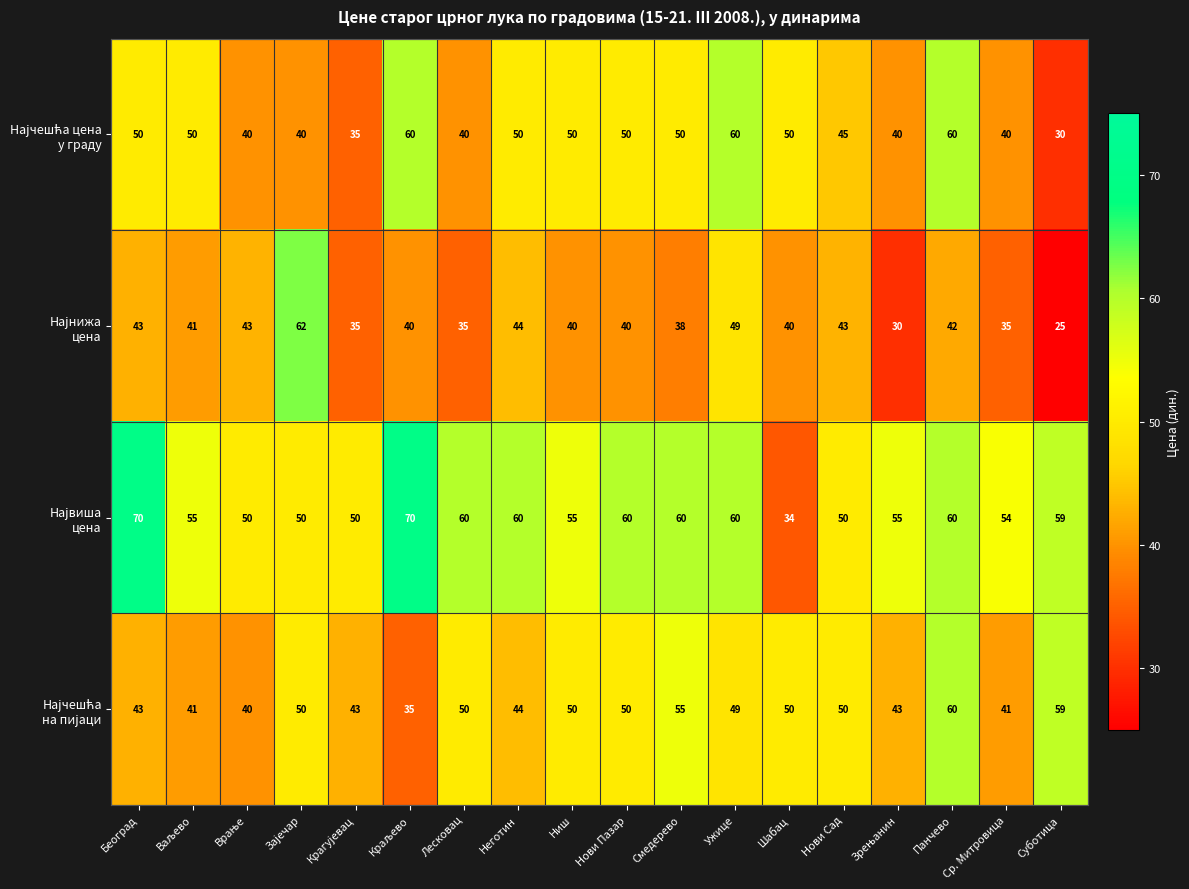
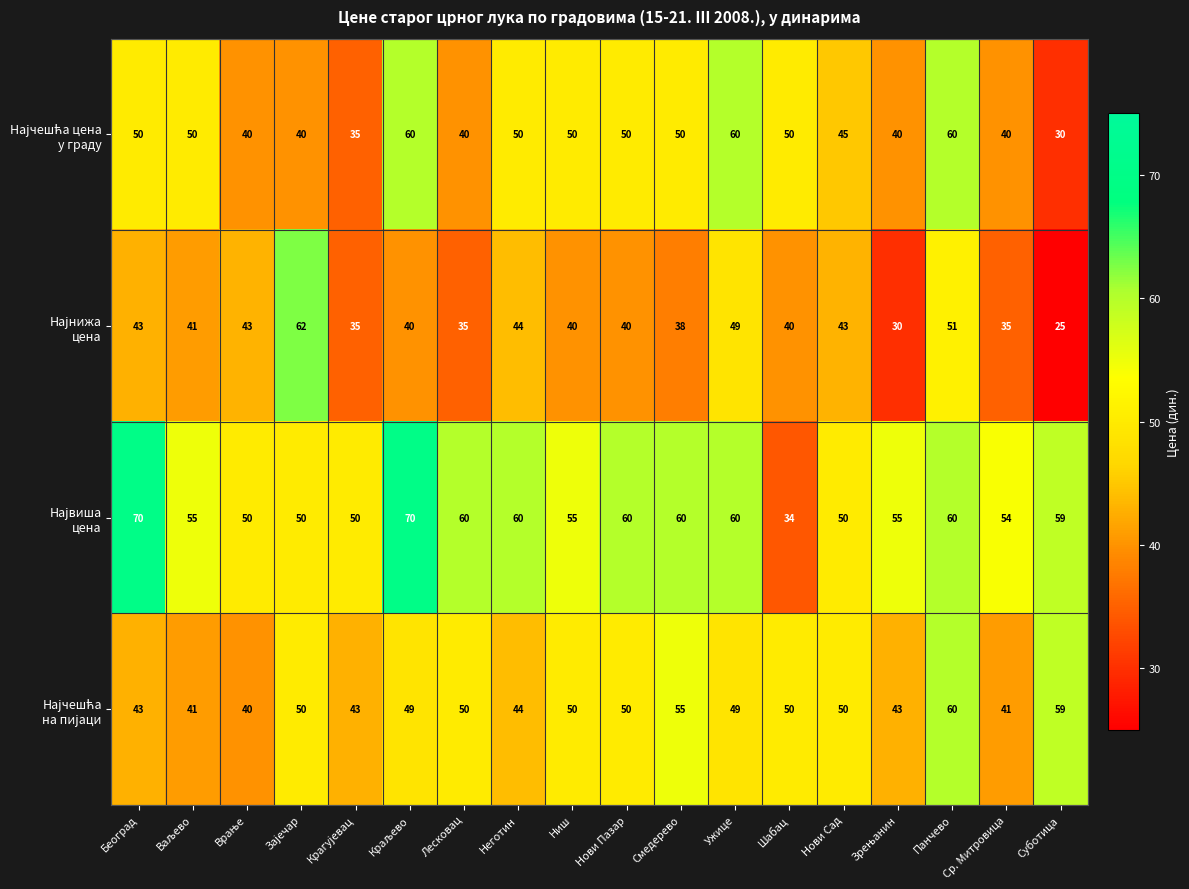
  {
    "Најчешћа цена у граду": {
      "Београд": 50,
      "Ваљево": 50,
      "Врање": 40,
      "Зајечар": 40,
      "Крагујевац": 35,
      "Краљево": 60,
      "Лесковац": 40,
      "Неготин": 50,
      "Ниш": 50,
      "Нови Пазар": 50,
      "Смедерево": 50,
      "Ужице": 60,
      "Шабац": 50,
      "Нови Сад": 45,
      "Зрењанин": 40,
      "Панчево": 60,
      "Ср. Митровица": 40,
      "Суботица": 30
    },
    "Најнижа цена": {
      "Београд": 43,
      "Ваљево": 41,
      "Врање": 43,
      "Зајечар": 62,
      "Крагујевац": 35,
      "Краљево": 40,
      "Лесковац": 35,
      "Неготин": 44,
      "Ниш": 40,
      "Нови Пазар": 40,
      "Смедерево": 38,
      "Ужице": 49,
      "Шабац": 40,
      "Нови Сад": 43,
      "Зрењанин": 30,
-     "Панчево": 42,
+     "Панчево": 51,
      "Ср. Митровица": 35,
      "Суботица": 25
    },
    "Највиша цена": {
      "Београд": 70,
      "Ваљево": 55,
      "Врање": 50,
      "Зајечар": 50,
      "Крагујевац": 50,
      "Краљево": 70,
      "Лесковац": 60,
      "Неготин": 60,
      "Ниш": 55,
      "Нови Пазар": 60,
      "Смедерево": 60,
      "Ужице": 60,
      "Шабац": 34,
      "Нови Сад": 50,
      "Зрењанин": 55,
      "Панчево": 60,
      "Ср. Митровица": 54,
      "Суботица": 59
    },
    "Најчешћа на пијаци": {
      "Београд": 43,
      "Ваљево": 41,
      "Врање": 40,
      "Зајечар": 50,
      "Крагујевац": 43,
-     "Краљево": 35,
+     "Краљево": 49,
      "Лесковац": 50,
      "Неготин": 44,
      "Ниш": 50,
      "Нови Пазар": 50,
      "Смедерево": 55,
      "Ужице": 49,
      "Шабац": 50,
      "Нови Сад": 50,
      "Зрењанин": 43,
      "Панчево": 60,
      "Ср. Митровица": 41,
      "Суботица": 59
    }
  }
